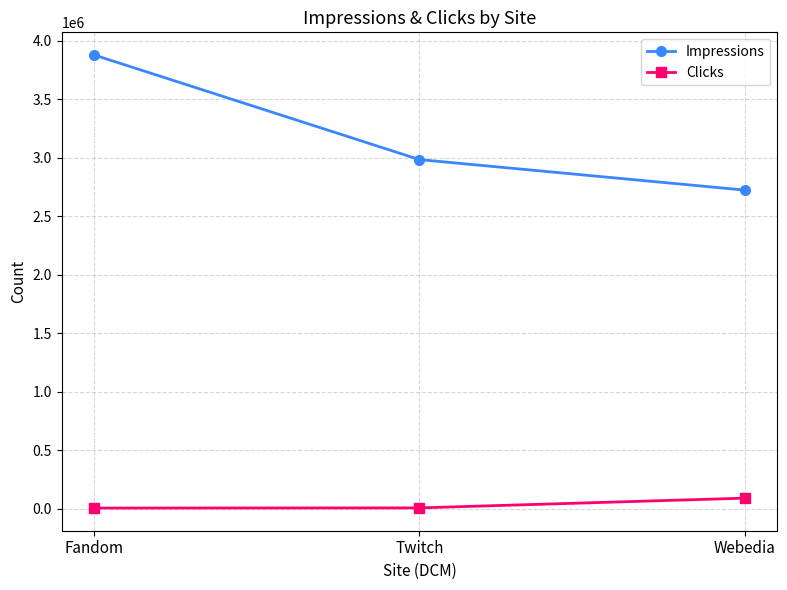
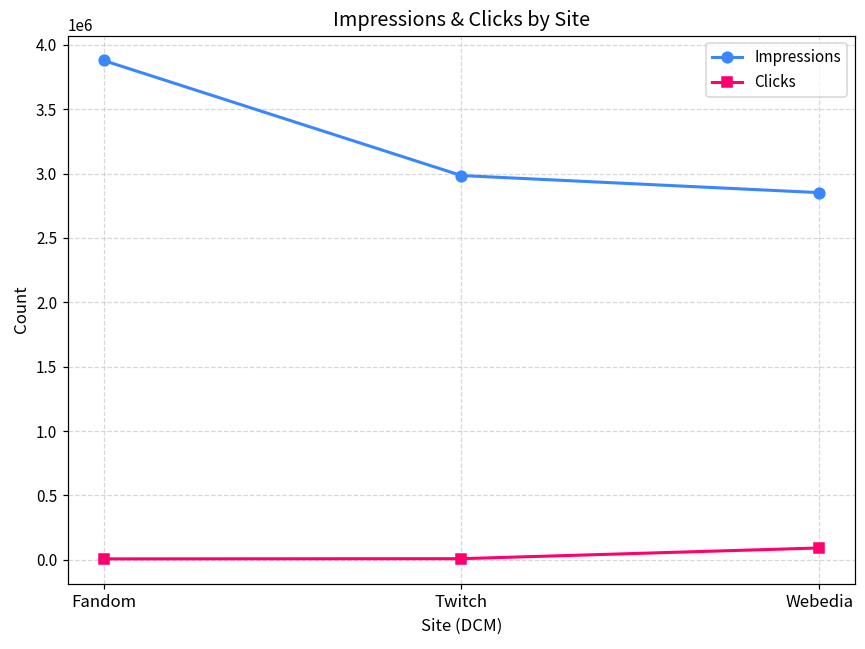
  {
    "Impressions": {
      "Fandom": 3880000,
      "Twitch": 2980000,
-     "Webedia": 2720000
+     "Webedia": 2850000
    },
    "Clicks": {
      "Fandom": 10000,
      "Twitch": 10000,
      "Webedia": 90000
    }
  }
